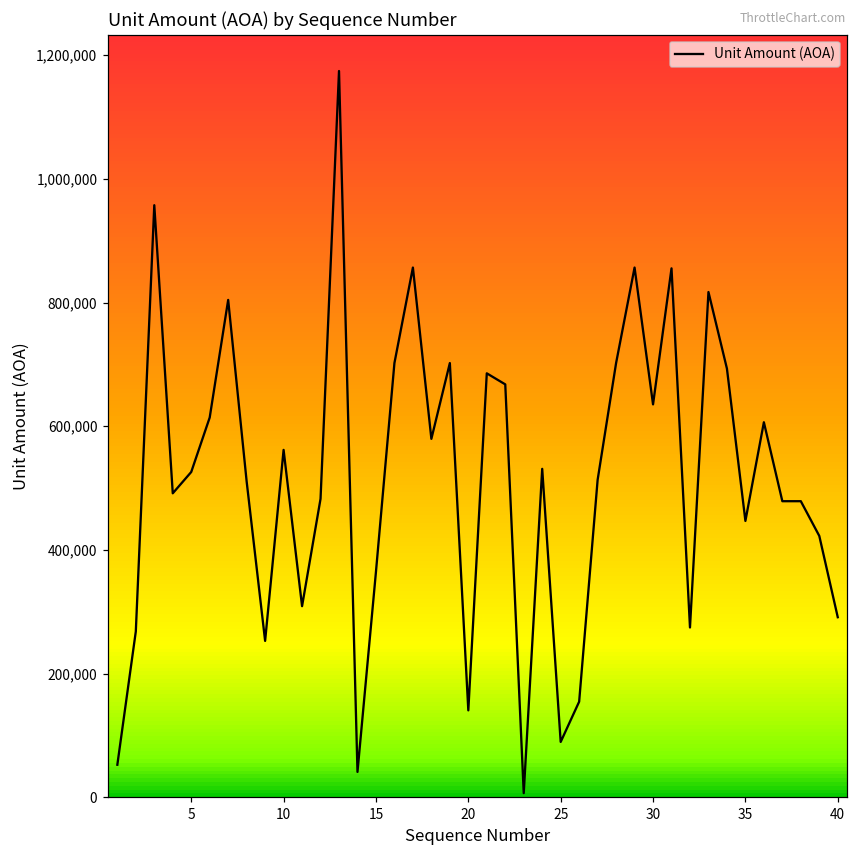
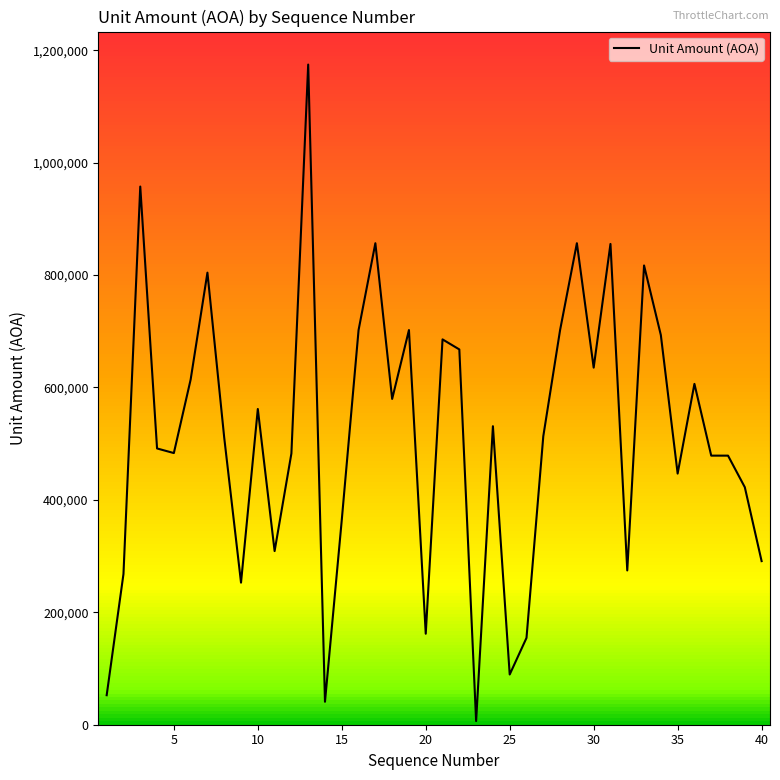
  {
    "Unit Amount (AOA)": {
-     "5": "530,000",
+     "5": "480,000",
      "10": "560,000",
      "15": "360,000",
-     "20": "140,000",
+     "20": "160,000",
      "25": "90,000",
      "30": "640,000",
      "35": "450,000",
      "40": "290,000"
    }
  }
